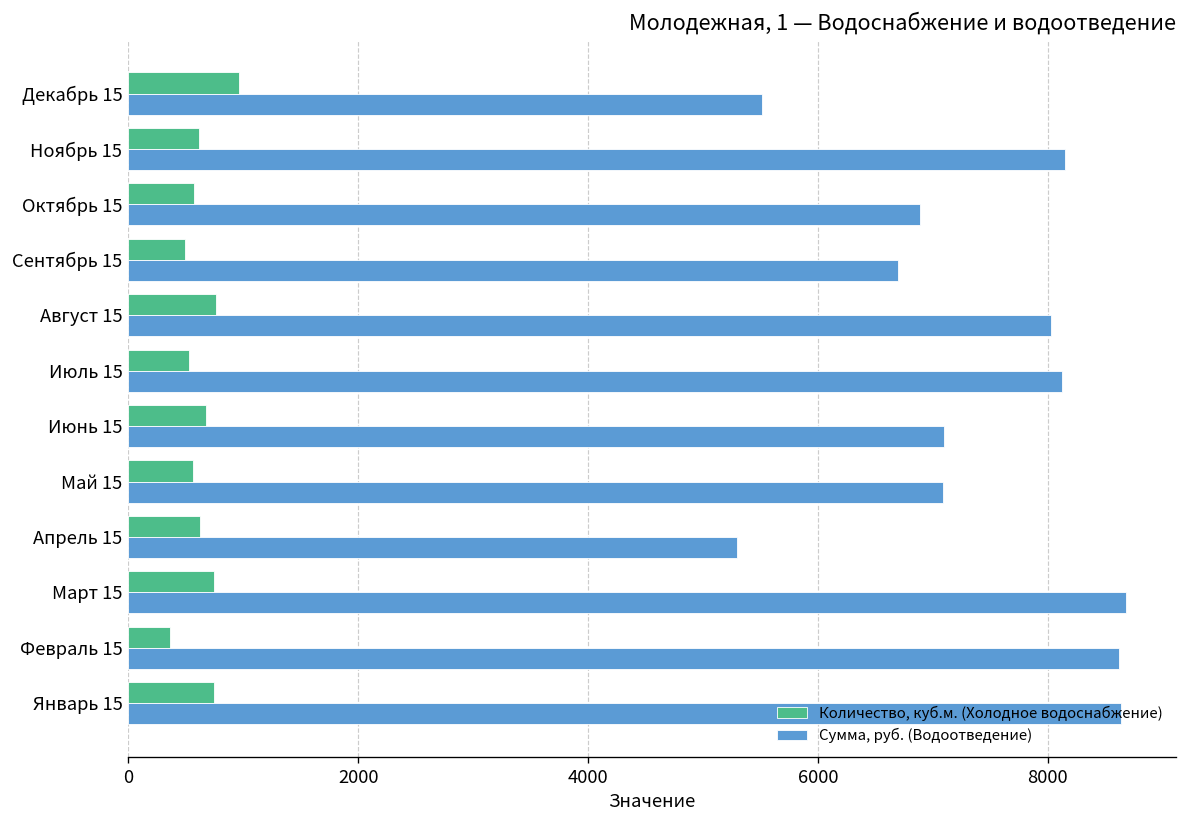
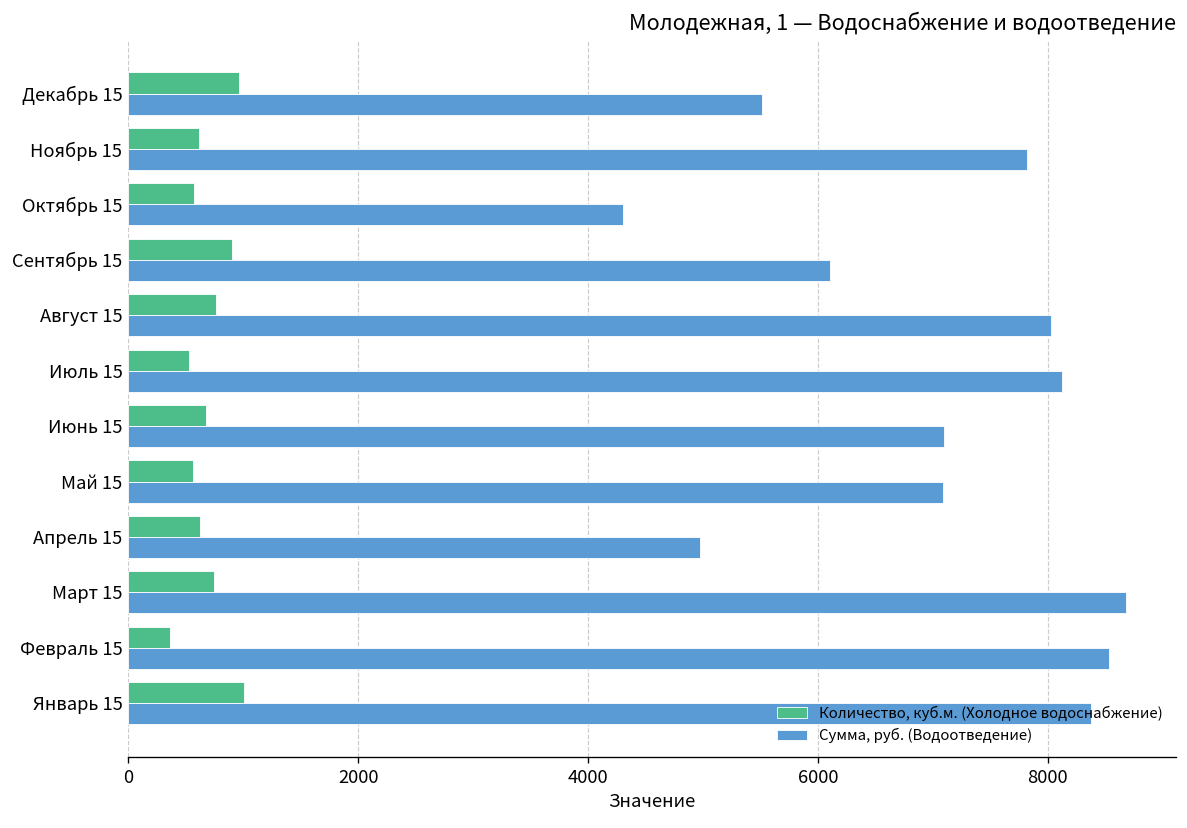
  {
    "Количество, куб.м. (Холодное водоснабжение)": {
      "Декабрь 15": 1000,
      "Ноябрь 15": 600,
      "Октябрь 15": 600,
-     "Сентябрь 15": 500,
+     "Сентябрь 15": 900,
      "Август 15": 800,
      "Июль 15": 500,
      "Июнь 15": 700,
      "Май 15": 600,
      "Апрель 15": 600,
      "Март 15": 700,
      "Февраль 15": 400,
-     "Январь 15": 700
+     "Январь 15": 1000
    },
    "Сумма, руб. (Водоотведение)": {
      "Декабрь 15": 5500,
-     "Ноябрь 15": 8200,
-     "Октябрь 15": 6900,
-     "Сентябрь 15": 6700,
+     "Ноябрь 15": 7800,
+     "Октябрь 15": 4300,
+     "Сентябрь 15": 6100,
      "Август 15": 8000,
      "Июль 15": 8100,
      "Июнь 15": 7100,
      "Май 15": 7100,
-     "Апрель 15": 5300,
+     "Апрель 15": 5000,
      "Март 15": 8700,
-     "Февраль 15": 8600,
-     "Январь 15": 8600
+     "Февраль 15": 8500,
+     "Январь 15": 8400
    }
  }
